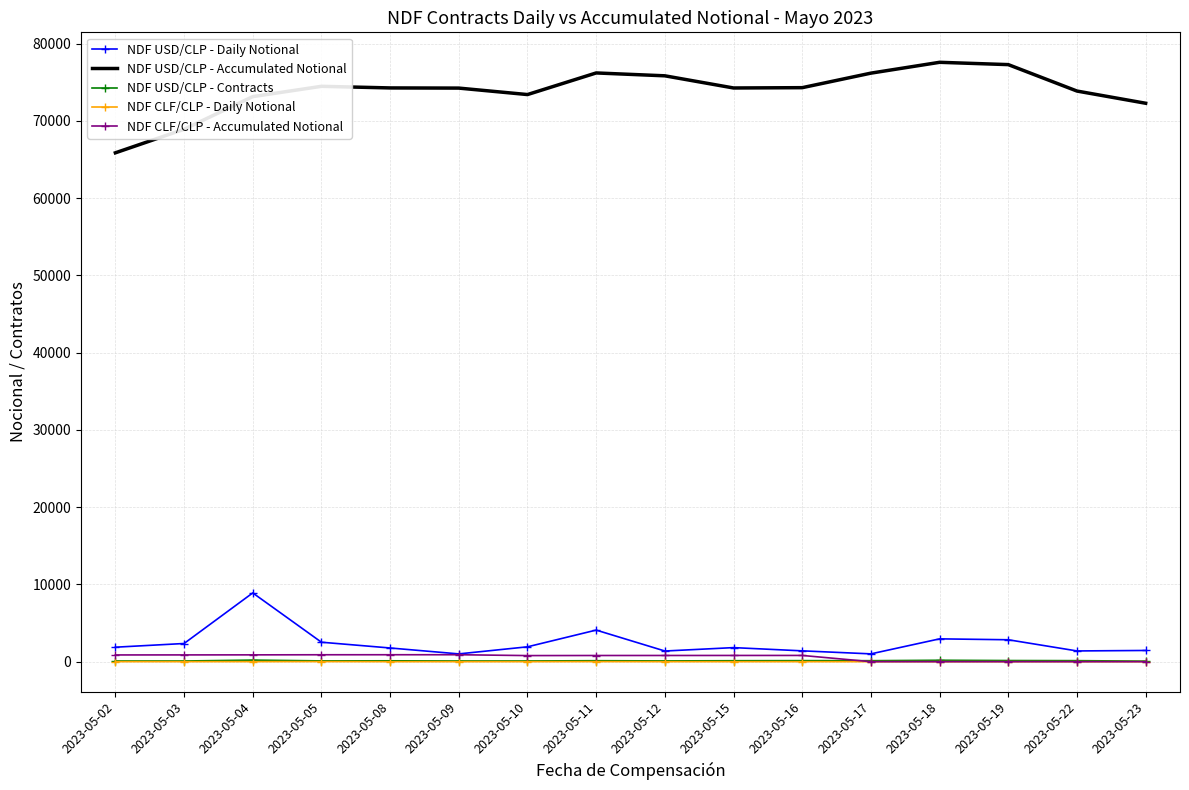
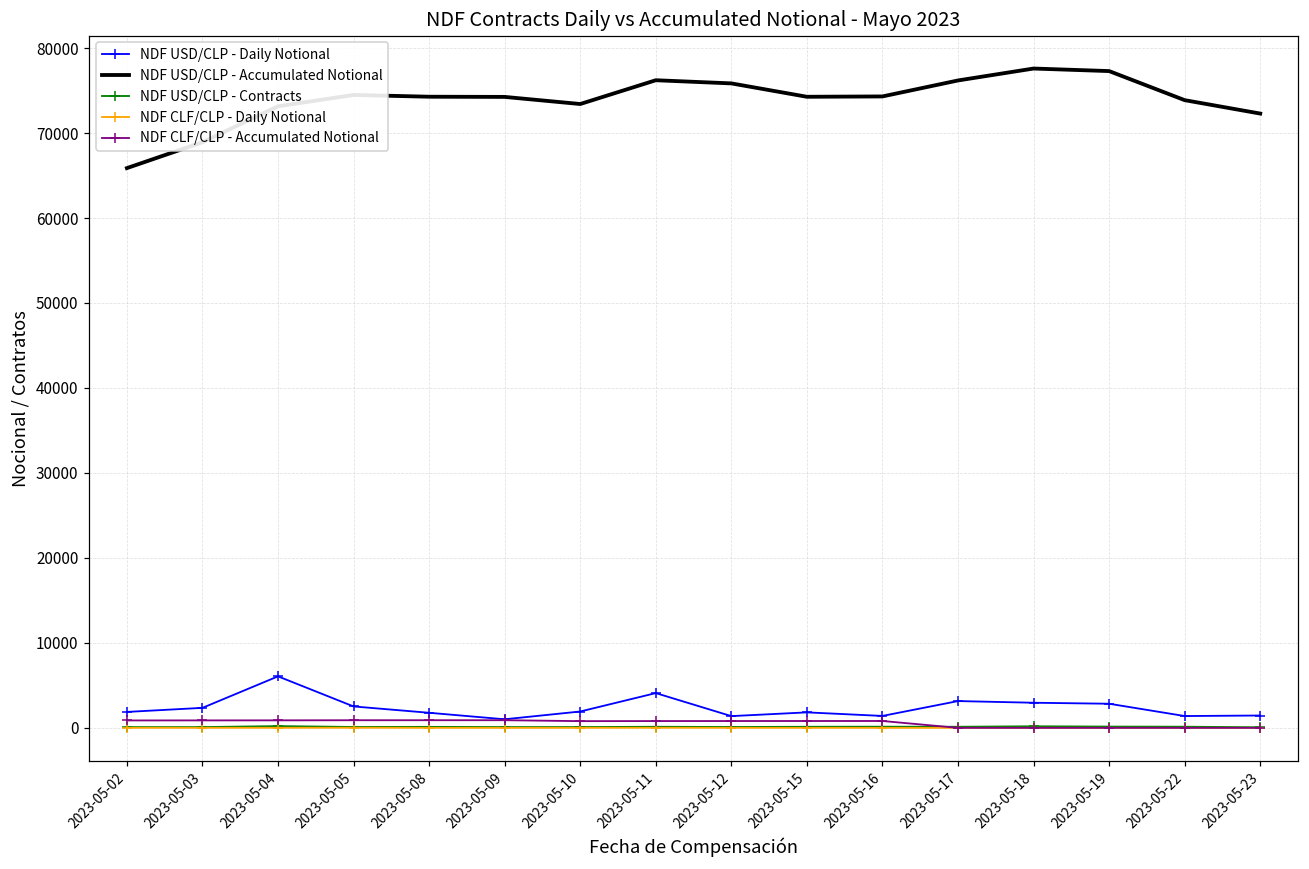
  {
    "NDF USD/CLP - Daily Notional": {
      "2023-05-02": 2000,
      "2023-05-03": 2000,
-     "2023-05-04": 9000,
+     "2023-05-04": 6000,
      "2023-05-05": 3000,
      "2023-05-08": 2000,
      "2023-05-10": 2000,
      "2023-05-11": 4000,
      "2023-05-12": 1000,
      "2023-05-15": 2000,
      "2023-05-16": 1000,
-     "2023-05-17": 1000,
+     "2023-05-17": 3000,
      "2023-05-18": 3000,
      "2023-05-19": 3000,
      "2023-05-22": 1000,
      "2023-05-23": 1000
    },
    "NDF USD/CLP - Accumulated Notional": {
      "2023-05-02": 66000,
      "2023-05-08": 74000,
      "2023-05-09": 74000,
      "2023-05-10": 73000,
      "2023-05-11": 76000,
      "2023-05-12": 76000,
      "2023-05-15": 74000,
      "2023-05-16": 74000,
      "2023-05-17": 76000,
      "2023-05-18": 78000,
      "2023-05-19": 77000,
      "2023-05-22": 74000,
      "2023-05-23": 72000
    },
    "NDF CLF/CLP - Accumulated Notional": {
      "2023-05-02": 1000,
      "2023-05-03": 1000,
      "2023-05-04": 1000,
      "2023-05-05": 1000,
      "2023-05-08": 1000,
      "2023-05-10": 1000,
      "2023-05-11": 1000,
      "2023-05-12": 1000,
      "2023-05-15": 1000,
      "2023-05-16": 1000
    }
  }
